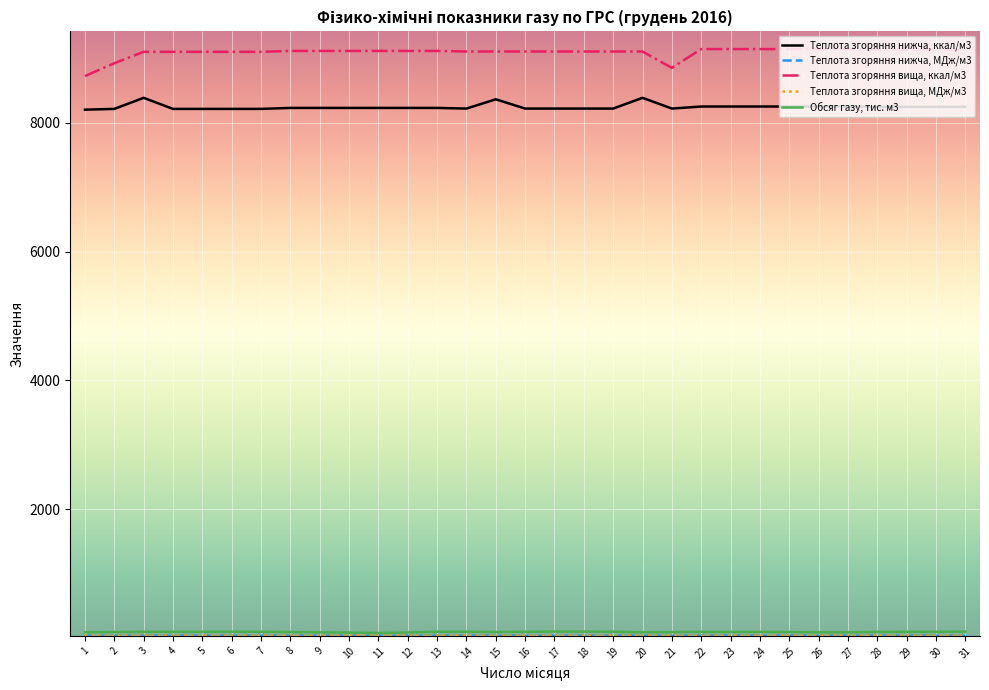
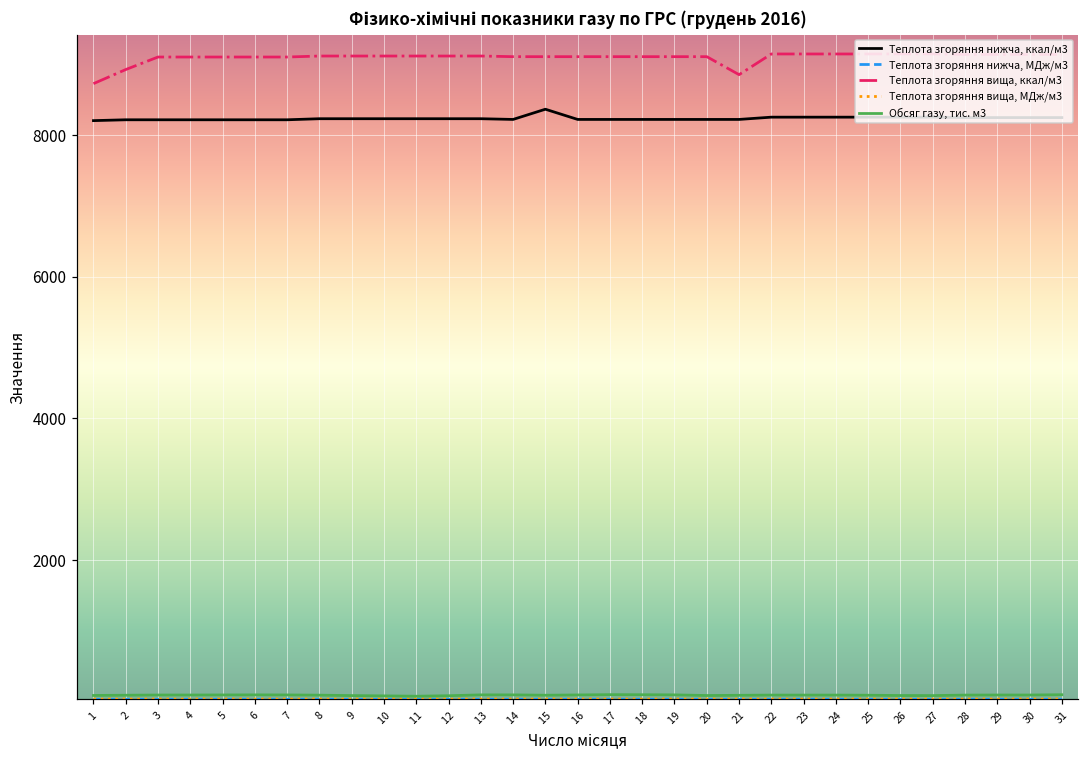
  {
    "Теплота згоряння нижча, ккал/м3": {
      "1": 8200,
      "2": 8200,
-     "3": 8400,
+     "3": 8200,
      "4": 8200,
      "5": 8200,
      "6": 8200,
      "7": 8200,
      "8": 8200,
      "9": 8200,
      "10": 8200,
      "11": 8200,
      "12": 8200,
      "13": 8200,
      "14": 8200,
      "15": 8400,
      "16": 8200,
      "17": 8200,
      "18": 8200,
      "19": 8200,
-     "20": 8400,
+     "20": 8200,
      "21": 8200,
      "22": 8300,
      "23": 8300,
      "24": 8300
    },
    "Теплота згоряння вища, МДж/м3": {
      "1": 0,
      "2": 0,
      "3": 0,
      "4": 0,
      "5": 0,
      "6": 0,
      "7": 0,
      "8": 0,
      "9": 0,
      "10": 0,
      "11": 0,
      "12": 0,
      "13": 0,
      "14": 0,
      "15": 0,
      "16": 0,
      "17": 0,
      "18": 0,
      "19": 0,
      "20": 0,
      "21": 0,
      "22": 0,
      "23": 0,
      "24": 0,
      "25": 0,
      "26": 0,
      "27": 0,
      "28": 0,
      "29": 0,
      "30": 0,
      "31": 0
    },
    "Теплота згоряння вища, ккал/м3": {
      "1": 8700,
      "2": 8900,
      "3": 9100,
      "4": 9100,
      "5": 9100,
      "6": 9100,
      "7": 9100,
      "8": 9100,
      "9": 9100,
      "10": 9100,
      "11": 9100,
      "12": 9100,
      "13": 9100,
      "14": 9100,
      "15": 9100,
      "16": 9100,
      "17": 9100,
      "18": 9100,
      "19": 9100,
      "20": 9100,
      "21": 8900,
      "22": 9100,
      "23": 9100,
      "24": 9100
    },
    "Обсяг газу, тис. м3": {
      "1": 100,
      "2": 100,
      "3": 100,
      "4": 100,
      "5": 100,
      "6": 100,
      "7": 100,
      "8": 100,
      "9": 100,
      "10": 100,
      "11": 100,
      "12": 100,
      "13": 100,
      "14": 100,
      "15": 100,
      "16": 100,
      "17": 100,
      "18": 100,
      "19": 100,
      "20": 100,
      "21": 100,
      "22": 100,
      "23": 100,
      "24": 100,
      "25": 100,
      "26": 100,
      "27": 100,
      "28": 100,
      "29": 100,
      "30": 100,
      "31": 100
    }
  }
